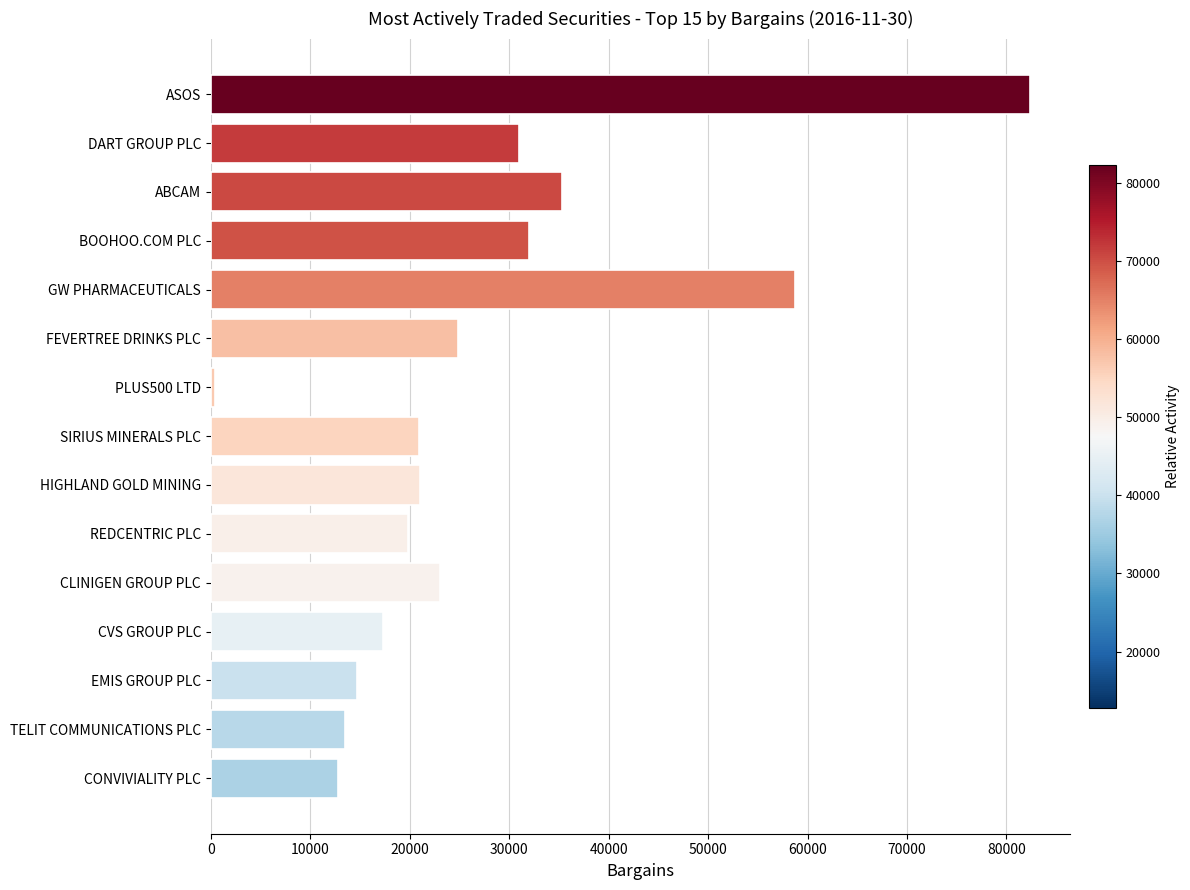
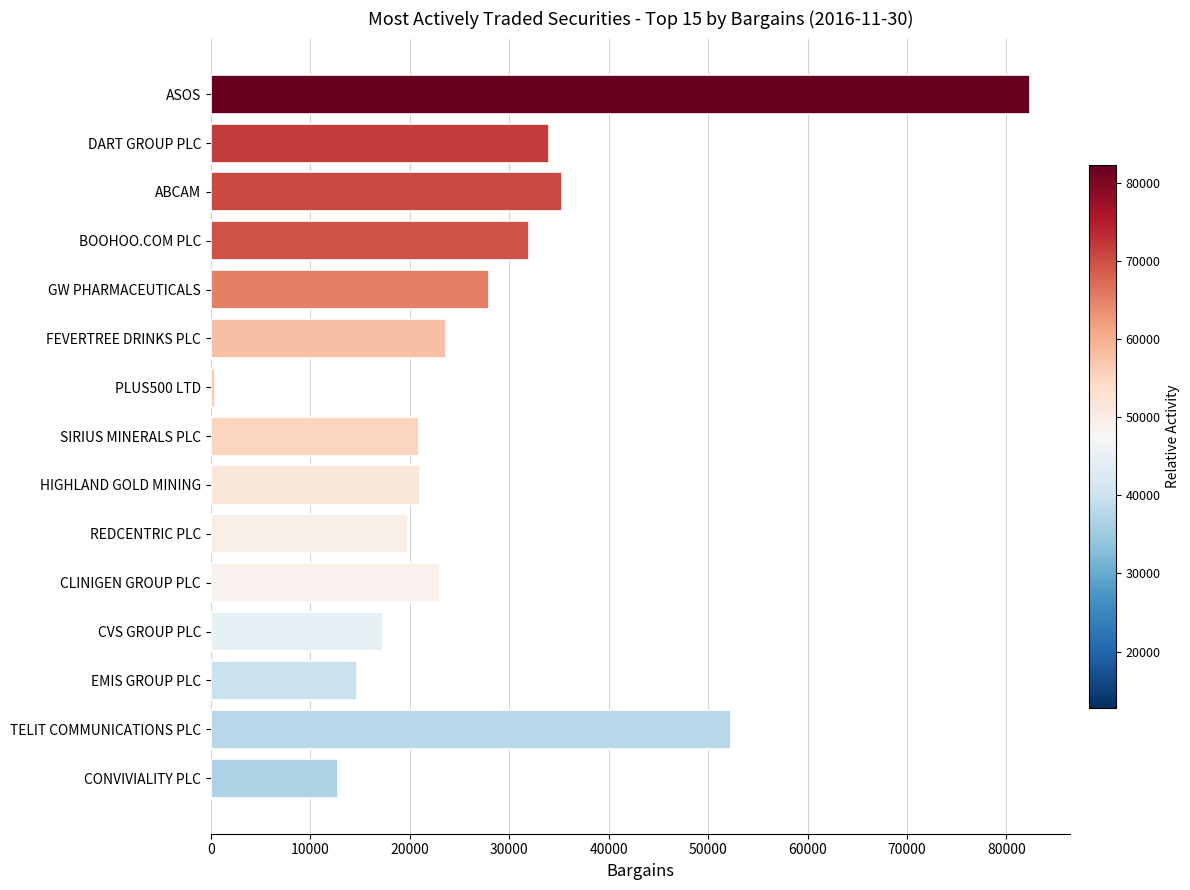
  {
    "ASOS": 82000,
-   "DART GROUP PLC": 31000,
+   "DART GROUP PLC": 34000,
    "ABCAM": 35000,
    "BOOHOO.COM PLC": 32000,
-   "GW PHARMACEUTICALS": 59000,
-   "FEVERTREE DRINKS PLC": 25000,
+   "GW PHARMACEUTICALS": 28000,
+   "FEVERTREE DRINKS PLC": 24000,
    "PLUS500 LTD": 0,
    "SIRIUS MINERALS PLC": 21000,
    "HIGHLAND GOLD MINING": 21000,
    "REDCENTRIC PLC": 20000,
    "CLINIGEN GROUP PLC": 23000,
    "CVS GROUP PLC": 17000,
    "EMIS GROUP PLC": 15000,
-   "TELIT COMMUNICATIONS PLC": 14000,
+   "TELIT COMMUNICATIONS PLC": 52000,
    "CONVIVIALITY PLC": 13000
  }
